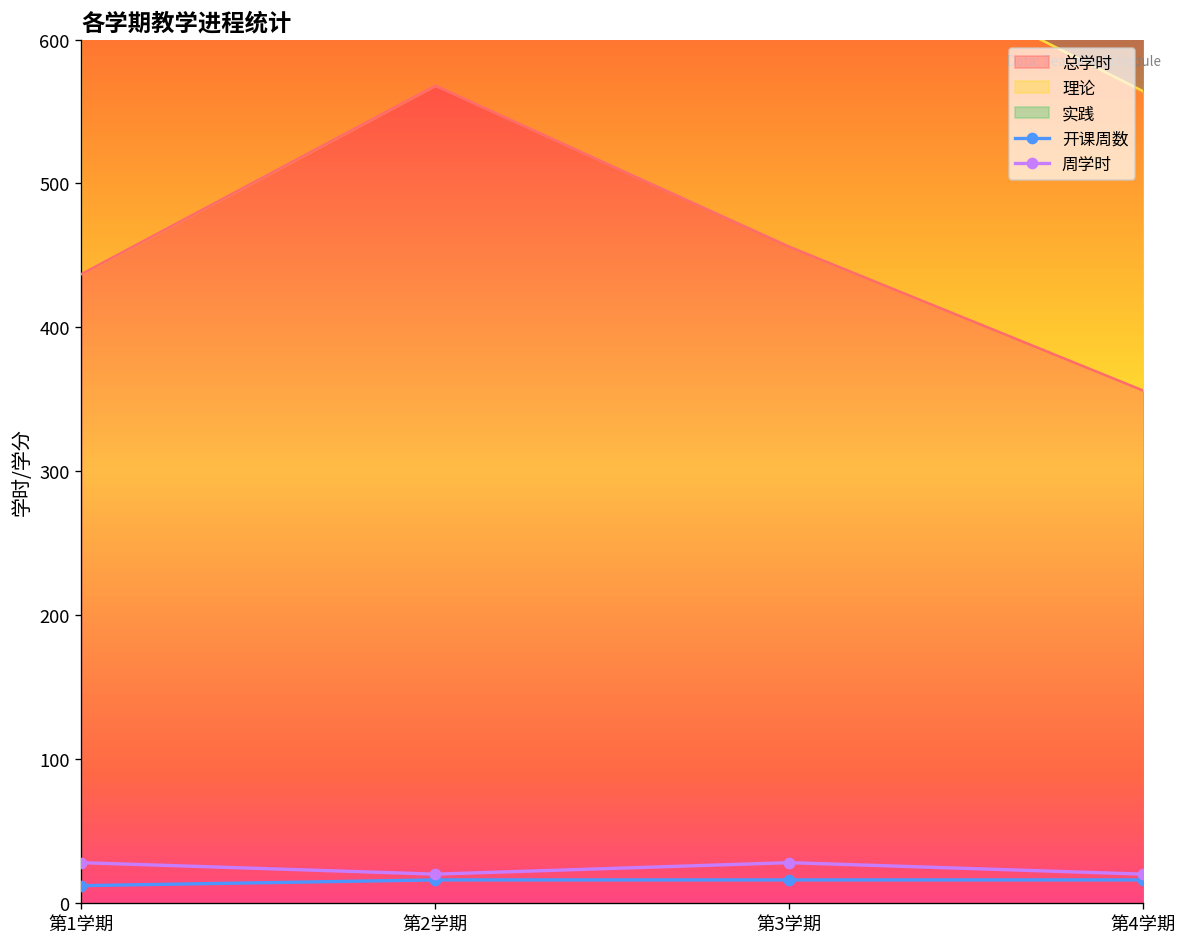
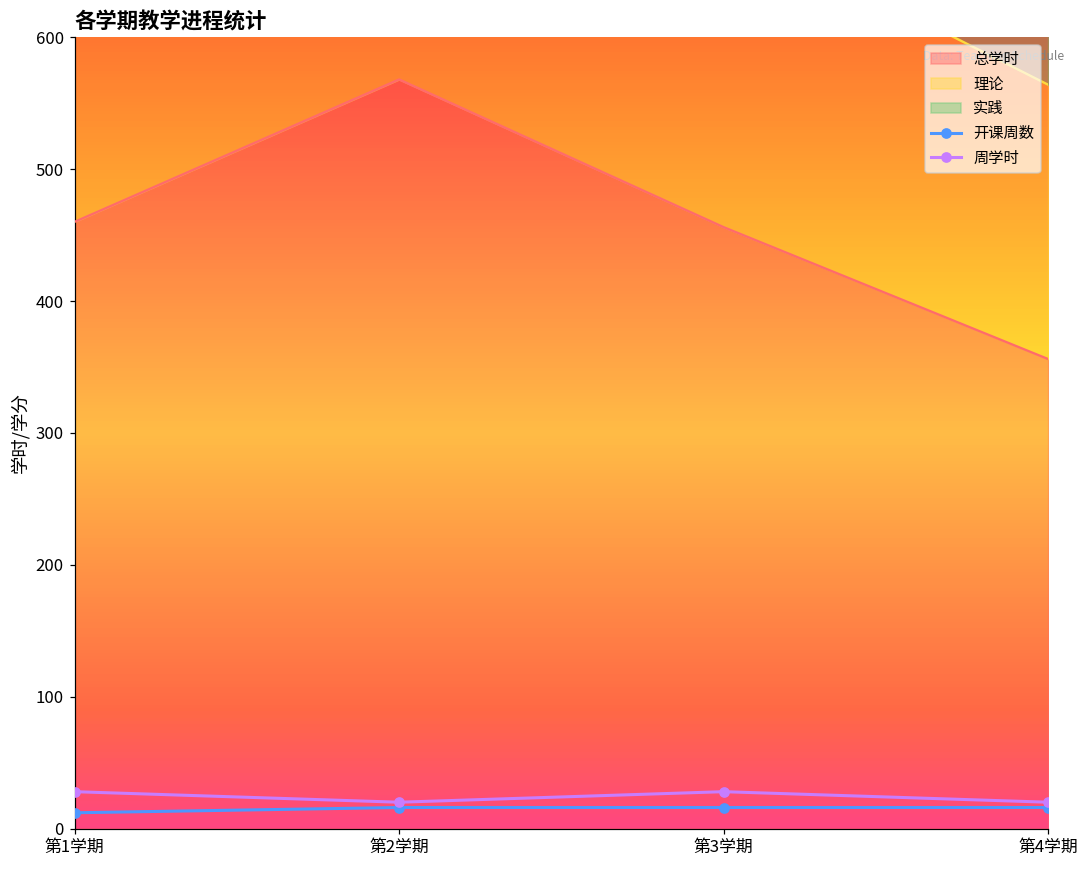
  {
    "总学时": {
-     "第1学期": 437,
+     "第1学期": 460,
      "第2学期": 568,
      "第3学期": 456,
      "第4学期": 356
    },
    "理论": {
      "第4学期": 208
    },
    "开课周数": {
      "第1学期": 12,
      "第2学期": 16,
      "第3学期": 16,
      "第4学期": 16
    },
    "周学时": {
      "第1学期": 28,
      "第2学期": 20,
      "第3学期": 28,
      "第4学期": 20
    }
  }
